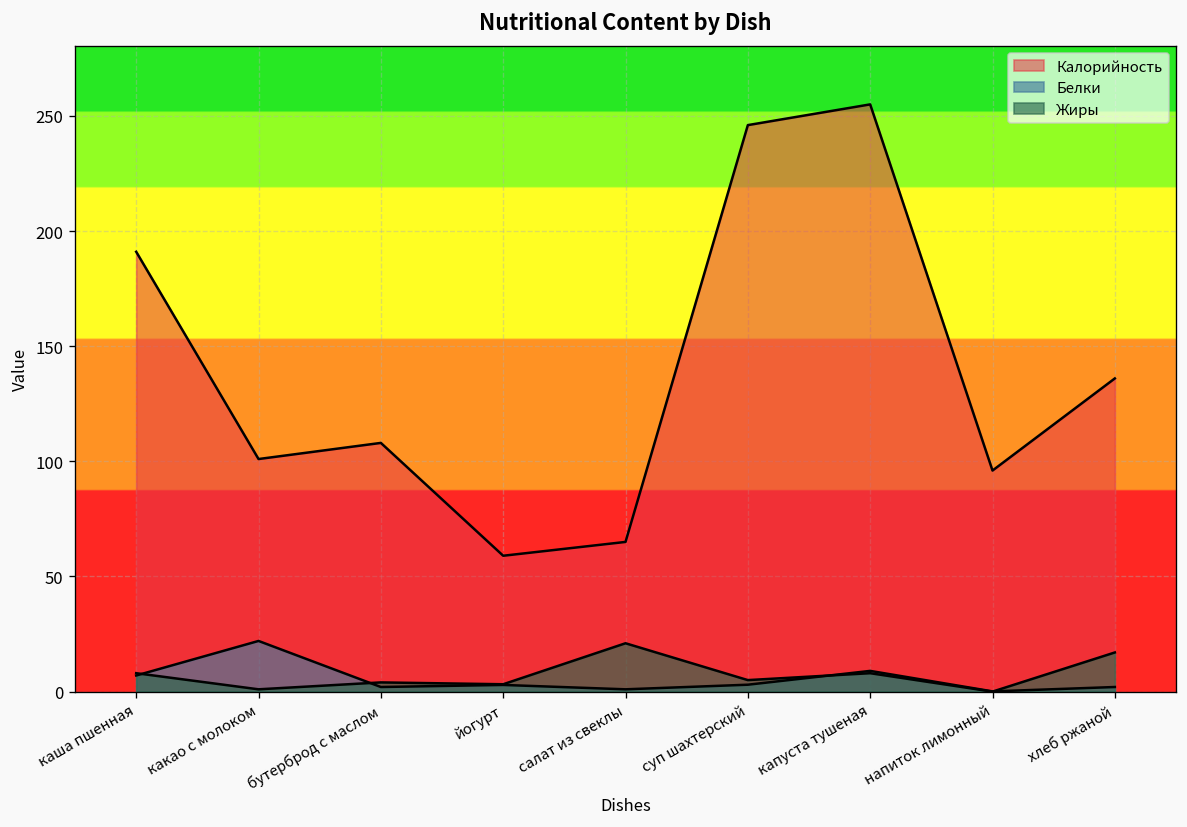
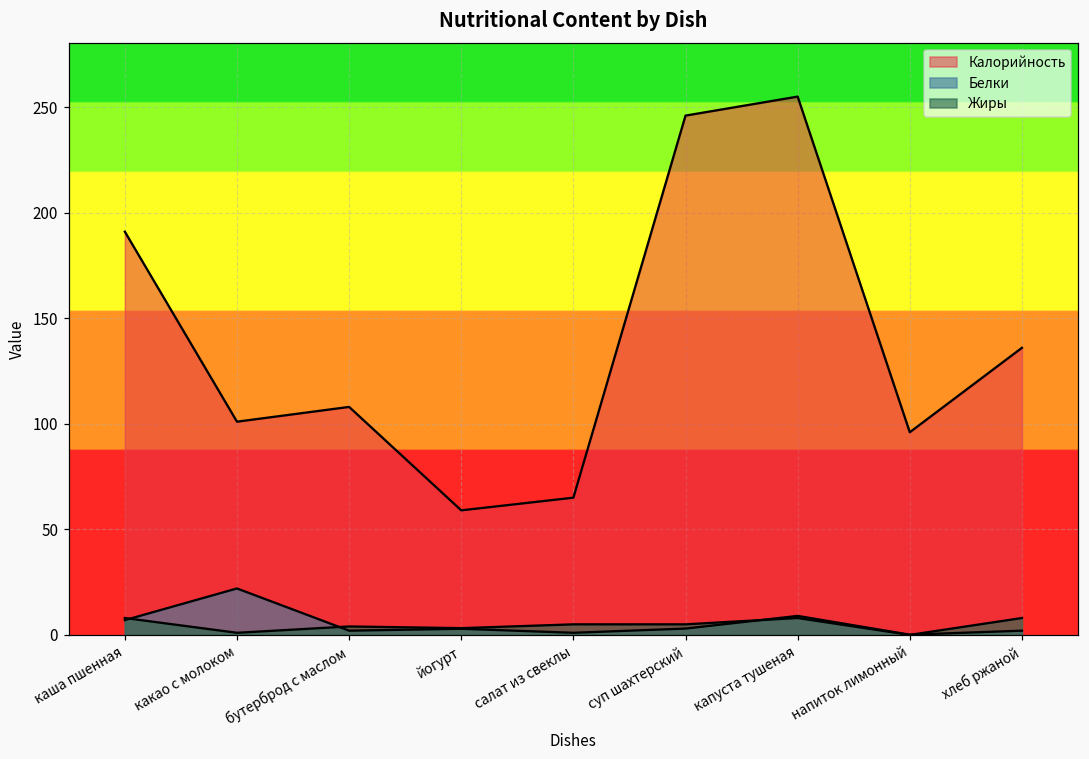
  {
    "Калорийность": {
      "каша пшенная": 191,
      "какао с молоком": 101,
      "бутерброд с маслом": 108,
      "йогурт": 59,
      "салат из свеклы": 65,
      "суп шахтерский": 246,
      "капуста тушеная": 255,
      "напиток лимонный": 96,
      "хлеб ржаной": 136
    },
    "Белки": {
      "какао с молоком": 22,
      "бутерброд с маслом": 2,
      "салат из свеклы": 1,
      "суп шахтерский": 3,
      "хлеб ржаной": 2
    },
    "Жиры": {
      "какао с молоком": 1,
      "бутерброд с маслом": 4,
-     "салат из свеклы": 21,
+     "салат из свеклы": 5,
      "суп шахтерский": 5,
-     "хлеб ржаной": 17
+     "хлеб ржаной": 8
    }
  }
